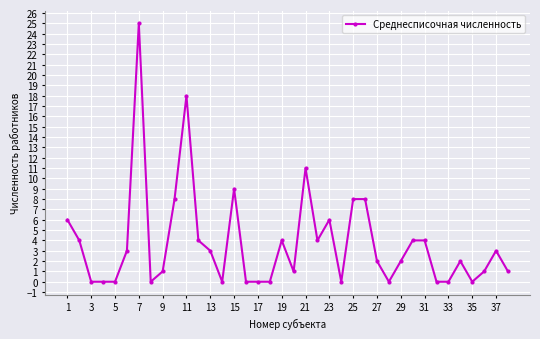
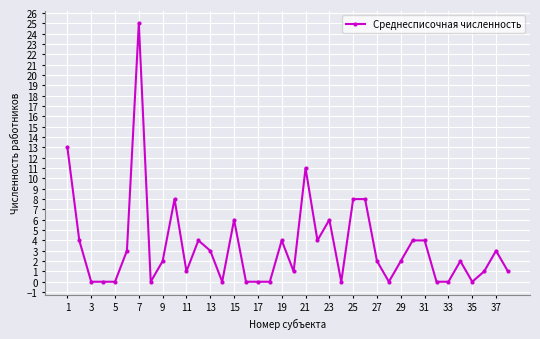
  {
-   "1": 6,
+   "1": 13,
    "3": 0,
    "5": 0,
    "7": 25,
-   "9": 1,
-   "11": 18,
+   "9": 2,
+   "11": 1,
    "13": 3,
-   "15": 9,
+   "15": 6,
    "17": 0,
    "19": 4,
    "21": 11,
    "23": 6,
    "25": 8,
    "27": 2,
    "29": 2,
    "31": 4,
    "33": 0,
    "35": 0,
    "37": 3
  }
